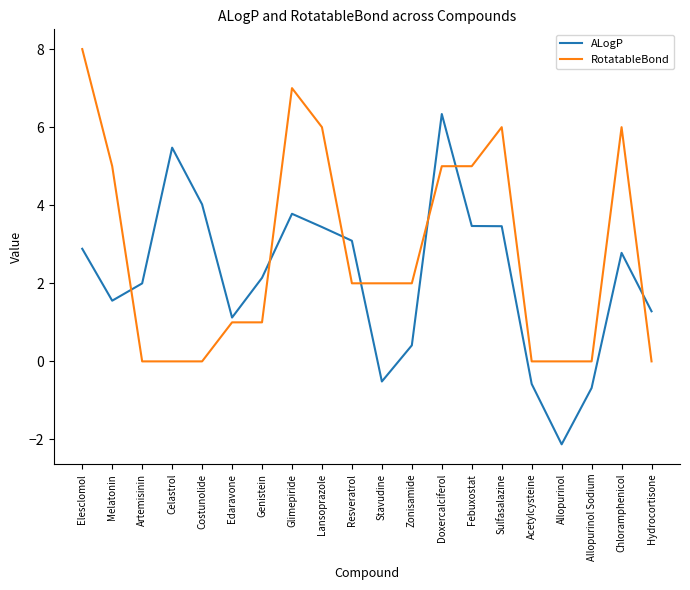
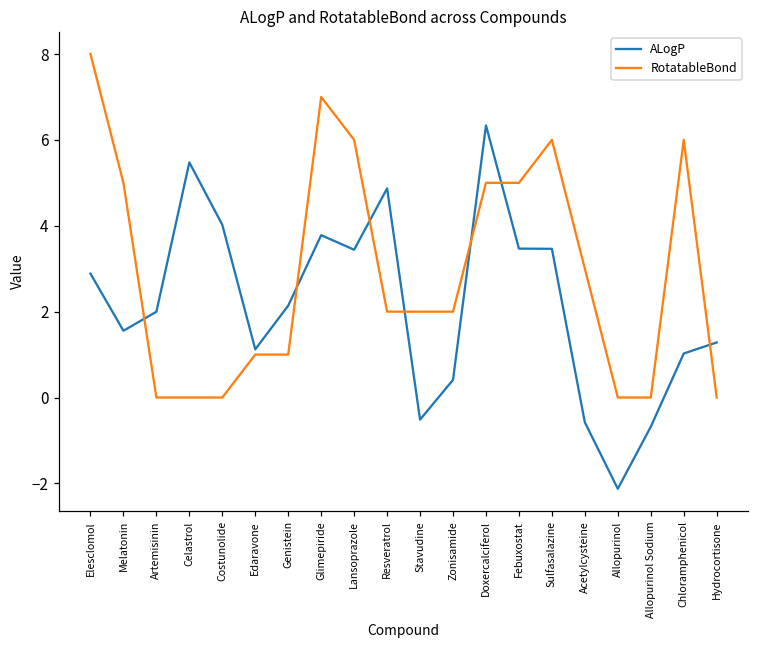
  {
    "ALogP": {
      "Elesclomol": 2.9,
      "Melatonin": 1.6,
      "Artemisinin": 2.0,
      "Celastrol": 5.5,
      "Costunolide": 4.0,
      "Edaravone": 1.1,
      "Genistein": 2.1,
      "Glimepiride": 3.8,
      "Lansoprazole": 3.4,
-     "Resveratrol": 3.1,
+     "Resveratrol": 4.9,
      "Stavudine": -0.5,
      "Zonisamide": 0.4,
      "Doxercalciferol": 6.3,
      "Febuxostat": 3.5,
      "Sulfasalazine": 3.5,
      "Acetylcysteine": -0.6,
      "Allopurinol": -2.1,
      "Allopurinol Sodium": -0.7,
-     "Chloramphenicol": 2.8,
+     "Chloramphenicol": 1.0,
      "Hydrocortisone": 1.3
    },
    "RotatableBond": {
      "Elesclomol": 8,
      "Melatonin": 5,
      "Artemisinin": 0,
      "Celastrol": 0,
      "Costunolide": 0,
      "Edaravone": 1,
      "Genistein": 1,
      "Glimepiride": 7,
      "Lansoprazole": 6,
      "Resveratrol": 2,
      "Stavudine": 2,
      "Zonisamide": 2,
      "Doxercalciferol": 5,
      "Febuxostat": 5,
      "Sulfasalazine": 6,
-     "Acetylcysteine": 0,
+     "Acetylcysteine": 3,
      "Allopurinol": 0,
      "Allopurinol Sodium": 0,
      "Chloramphenicol": 6,
      "Hydrocortisone": 0
    }
  }
